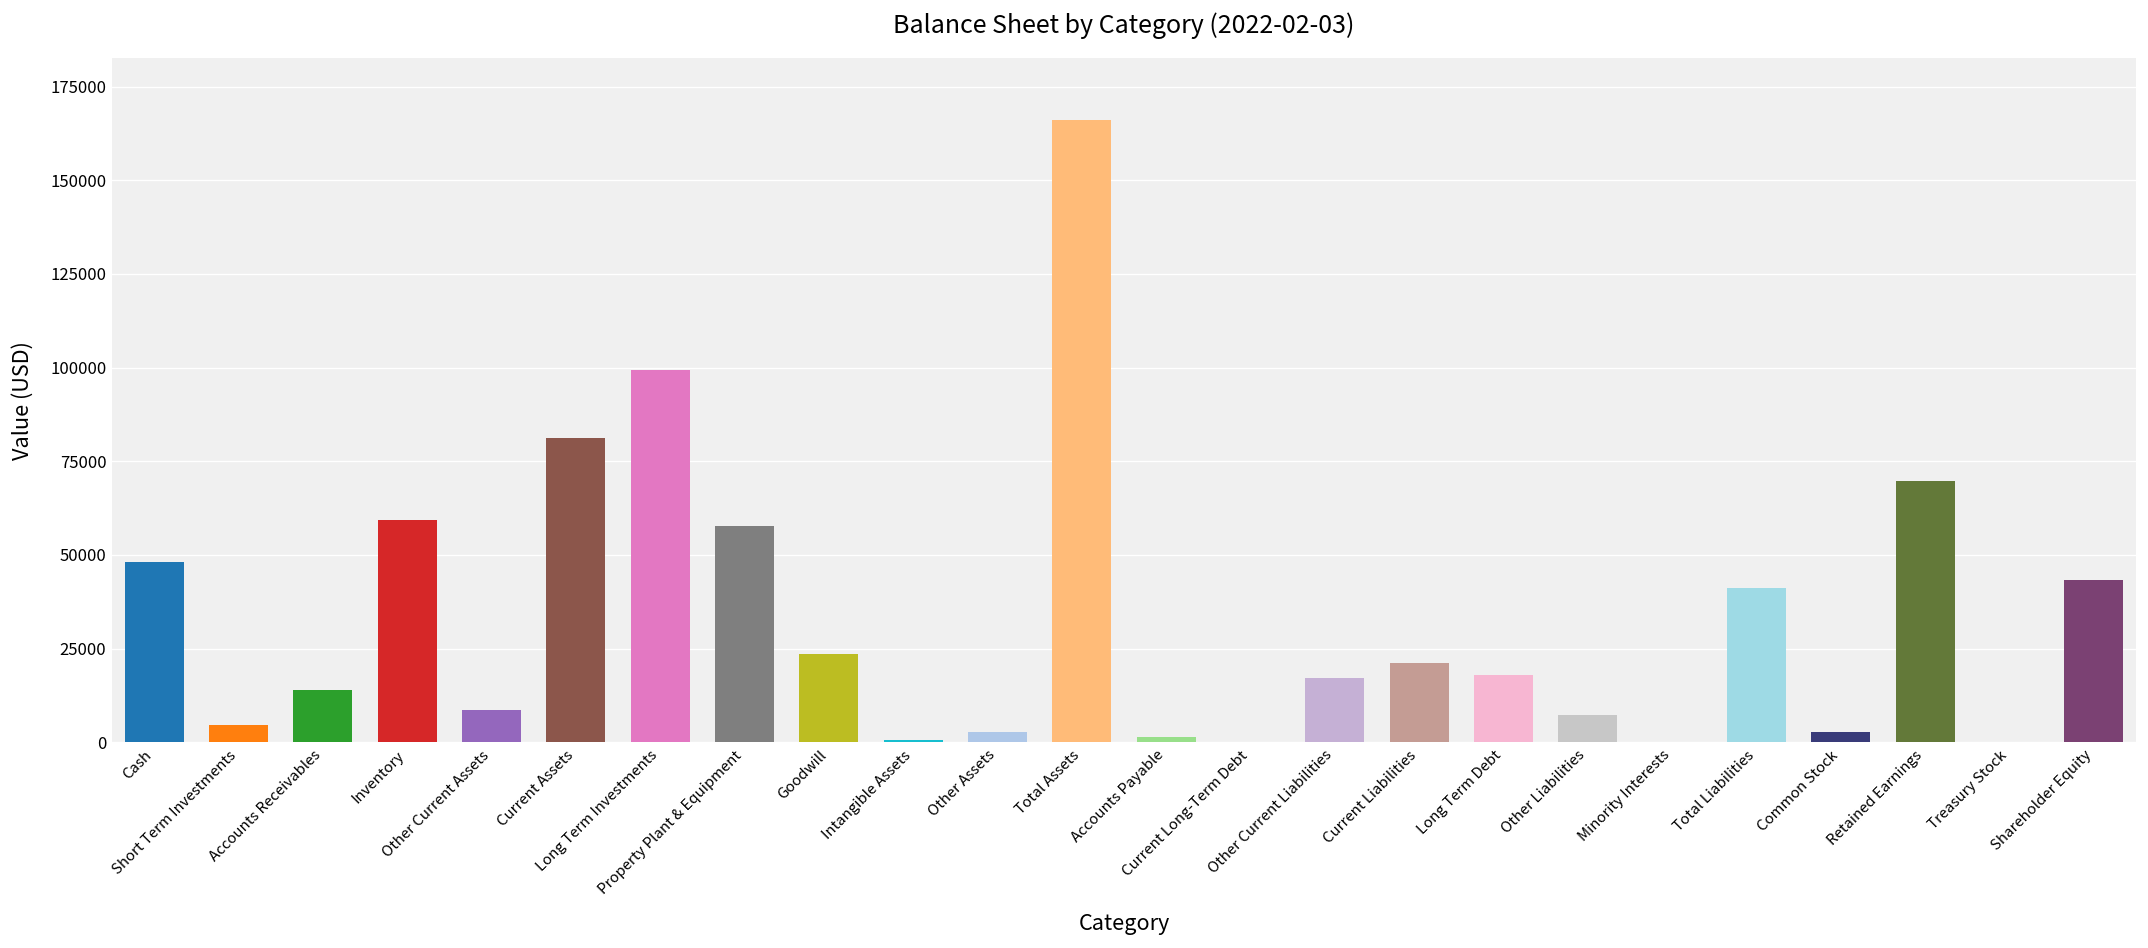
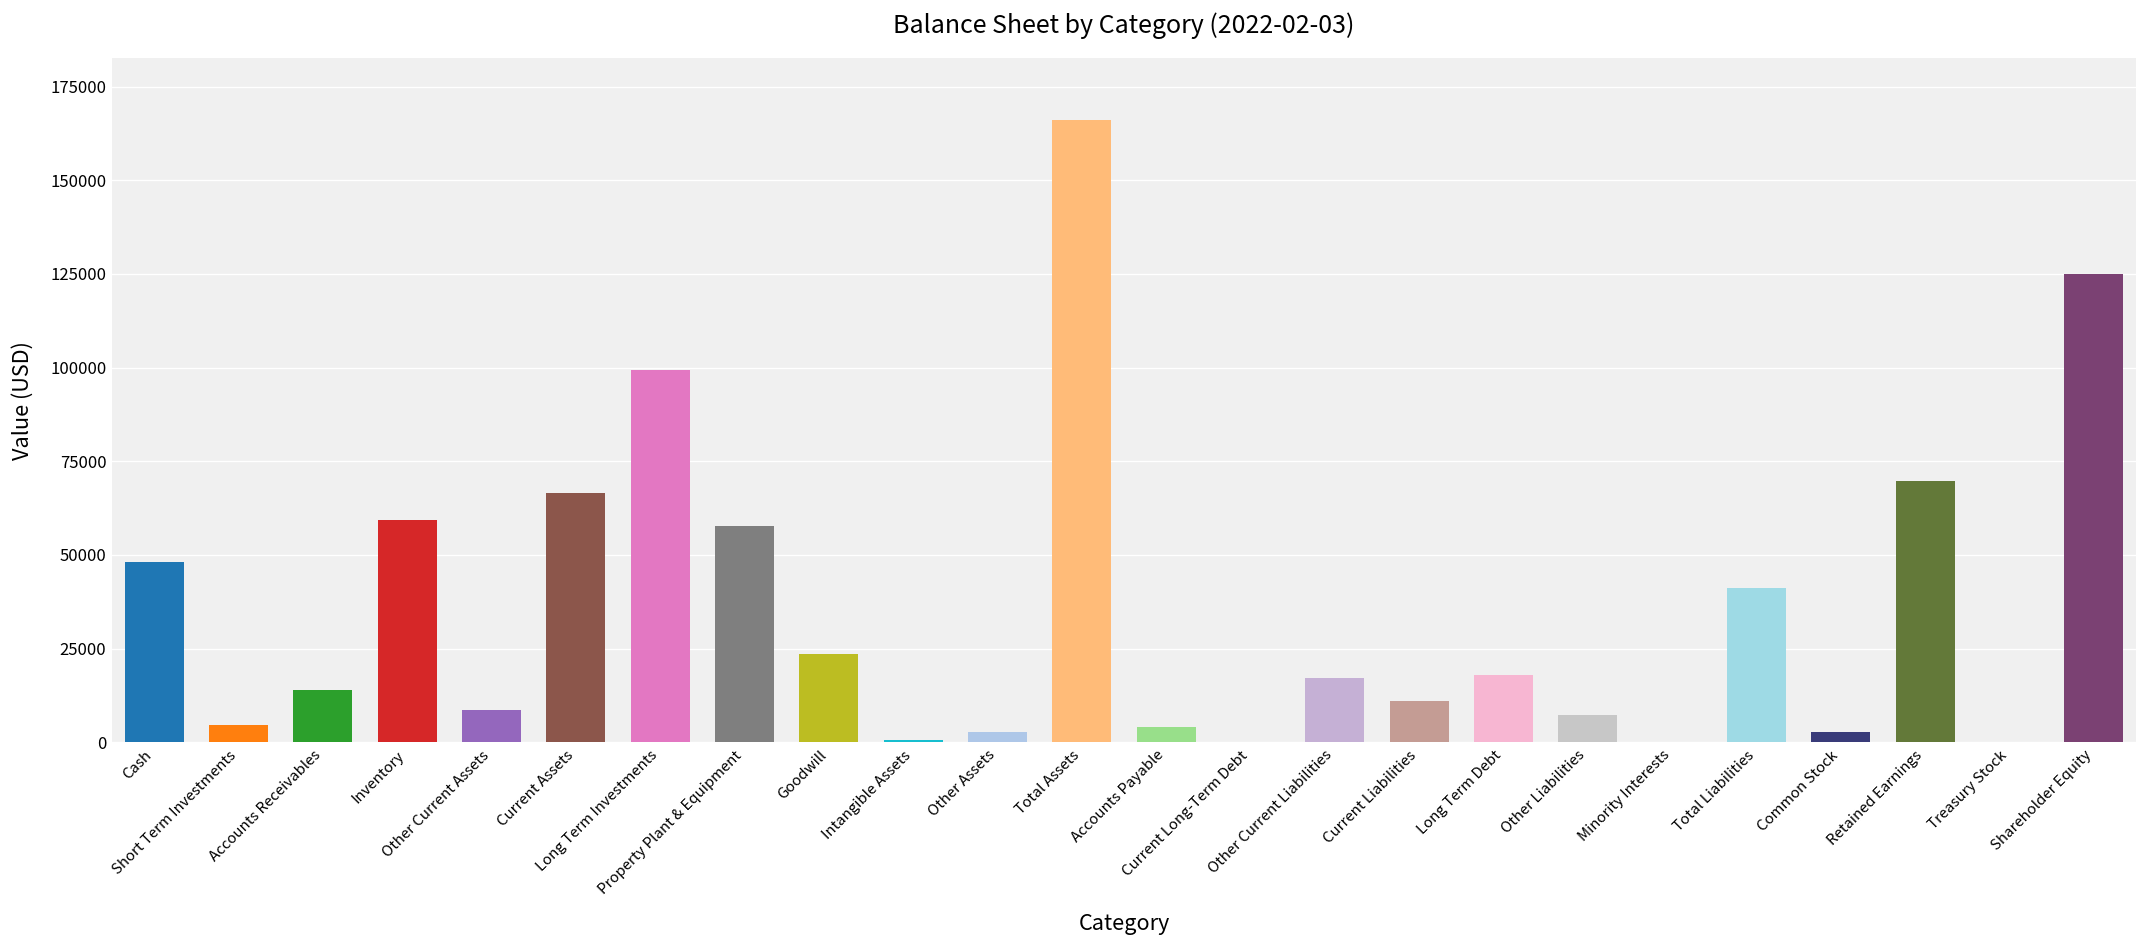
  {
    "Cash": 48000,
    "Short Term Investments": 5000,
    "Accounts Receivables": 14000,
    "Inventory": 59000,
    "Other Current Assets": 9000,
-   "Current Assets": 81000,
+   "Current Assets": 67000,
    "Long Term Investments": 99000,
    "Property Plant & Equipment": 58000,
    "Goodwill": 24000,
    "Other Assets": 3000,
    "Total Assets": 166000,
-   "Accounts Payable": 2000,
+   "Accounts Payable": 4000,
    "Current Long-Term Debt": 0,
    "Other Current Liabilities": 17000,
-   "Current Liabilities": 21000,
+   "Current Liabilities": 11000,
    "Long Term Debt": 18000,
    "Other Liabilities": 7000,
    "Minority Interests": 0,
    "Total Liabilities": 41000,
    "Common Stock": 3000,
    "Retained Earnings": 70000,
    "Treasury Stock": 0,
-   "Shareholder Equity": 43000
+   "Shareholder Equity": 125000
  }
